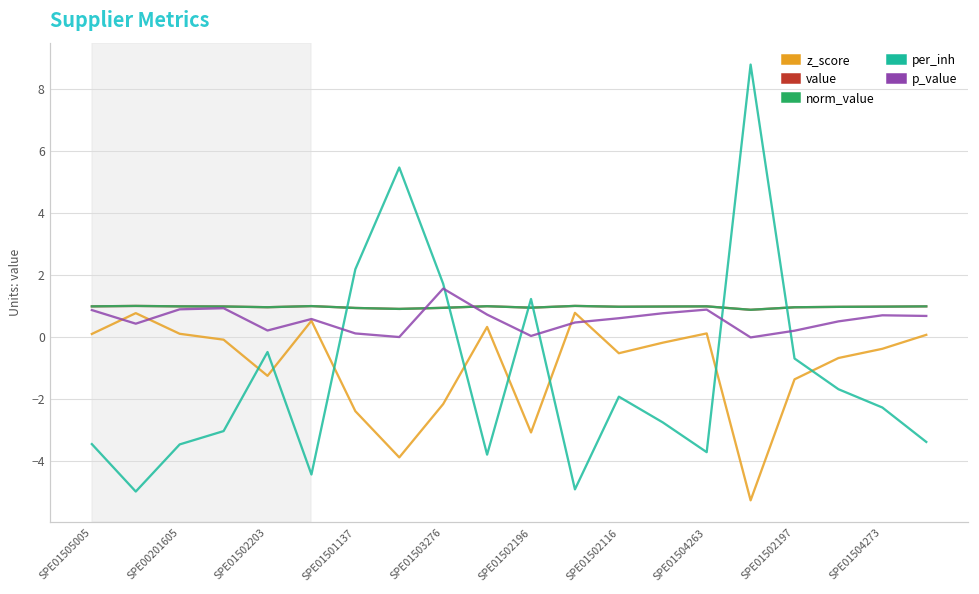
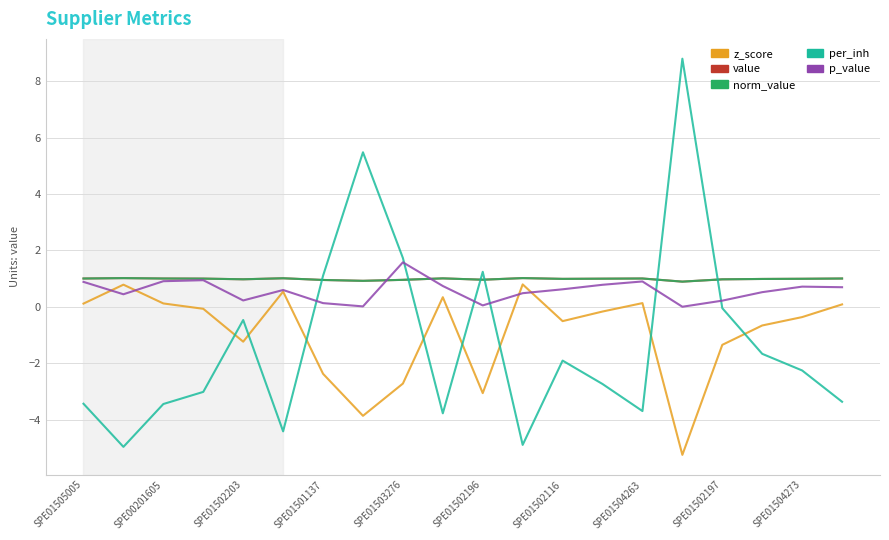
  {
    "z_score": {
      "SPE01505005": 0.1,
      "SPE00201605": 0.1,
      "SPE01502203": -1.2,
      "SPE01501137": -2.4,
-     "SPE01503276": -2.1,
+     "SPE01503276": -2.7,
      "SPE01502196": -3.1,
      "SPE01502116": -0.5,
      "SPE01504263": 0.1,
      "SPE01502197": -1.4,
      "SPE01504273": -0.4
    },
    "norm_value": {
      "SPE01505005": 1.0,
      "SPE00201605": 1.0,
      "SPE01502203": 1.0,
      "SPE01501137": 1.0,
      "SPE01503276": 1.0,
      "SPE01502196": 1.0,
      "SPE01502116": 1.0,
      "SPE01504263": 1.0,
      "SPE01502197": 1.0,
      "SPE01504273": 1.0
    },
    "per_inh": {
      "SPE01505005": -3.4,
      "SPE00201605": -3.5,
      "SPE01502203": -0.5,
-     "SPE01501137": 2.2,
+     "SPE01501137": 1.1,
      "SPE01503276": 1.7,
      "SPE01502196": 1.2,
      "SPE01502116": -1.9,
      "SPE01504263": -3.7,
-     "SPE01502197": -0.7,
+     "SPE01502197": -0.1,
      "SPE01504273": -2.3
    },
    "p_value": {
      "SPE01505005": 0.9,
      "SPE00201605": 0.9,
      "SPE01502203": 0.2,
      "SPE01501137": 0.1,
      "SPE01503276": 1.6,
      "SPE01502196": 0.0,
      "SPE01502116": 0.6,
      "SPE01504263": 0.9,
      "SPE01502197": 0.2,
      "SPE01504273": 0.7
    }
  }
